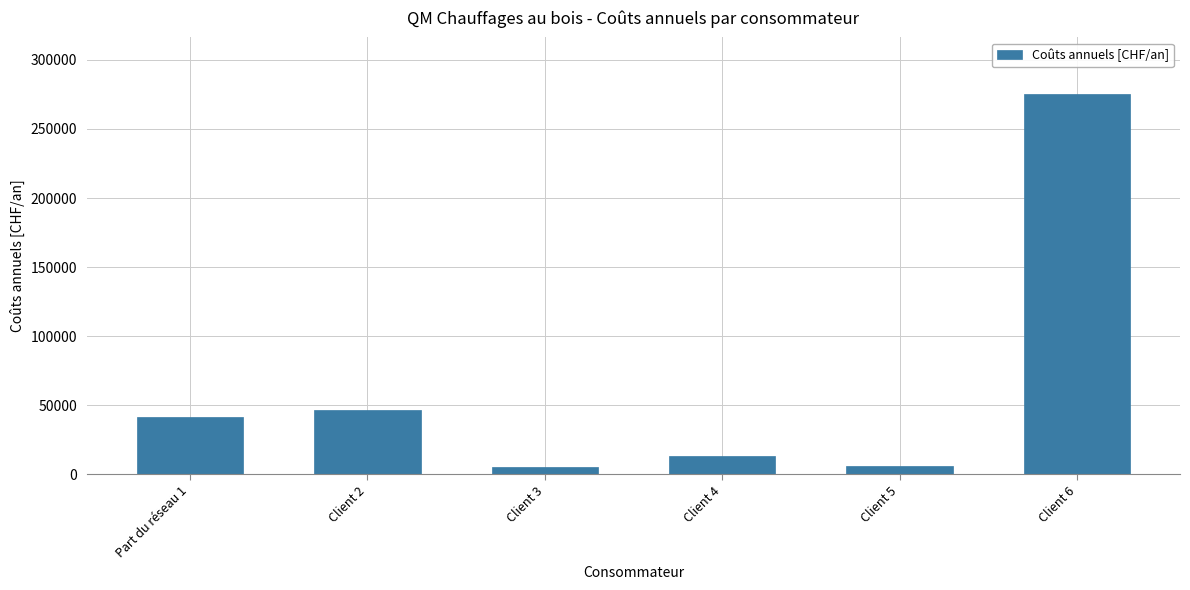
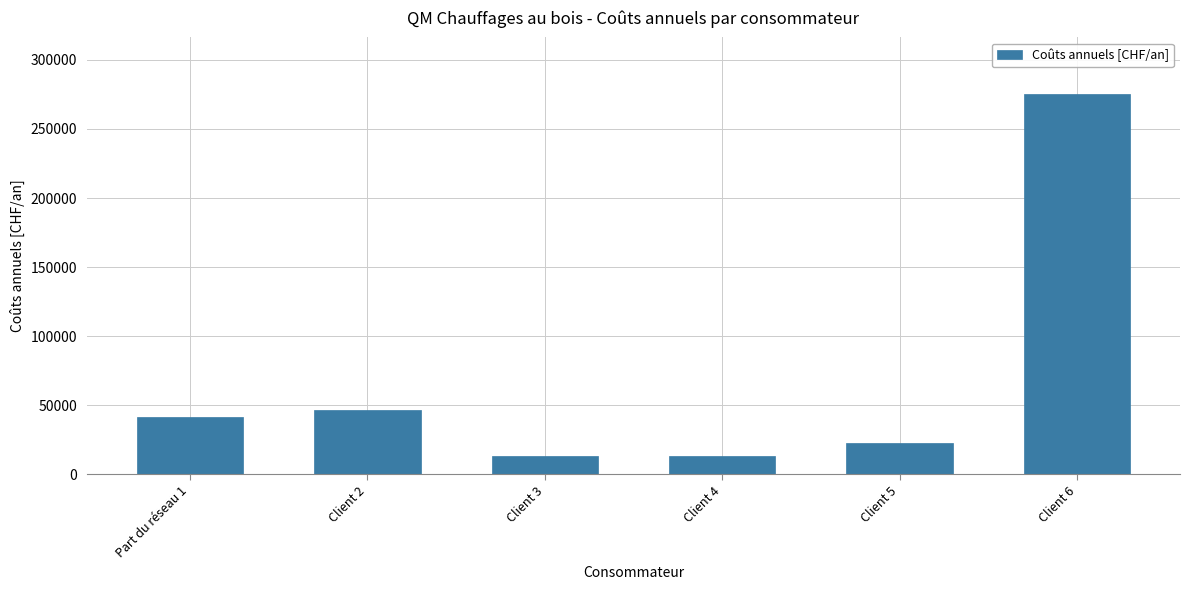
  {
    "Part du réseau 1": 42000,
    "Client 2": 46000,
-   "Client 3": 5000,
+   "Client 3": 13000,
    "Client 4": 13000,
-   "Client 5": 6000,
+   "Client 5": 22000,
    "Client 6": 275000
  }
